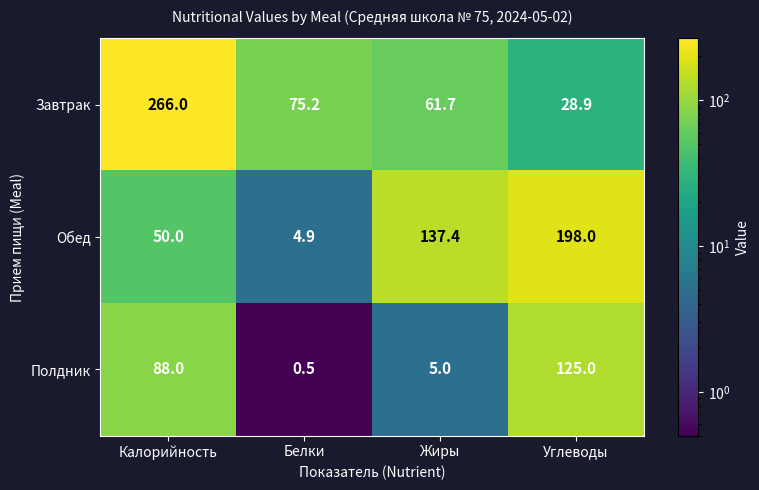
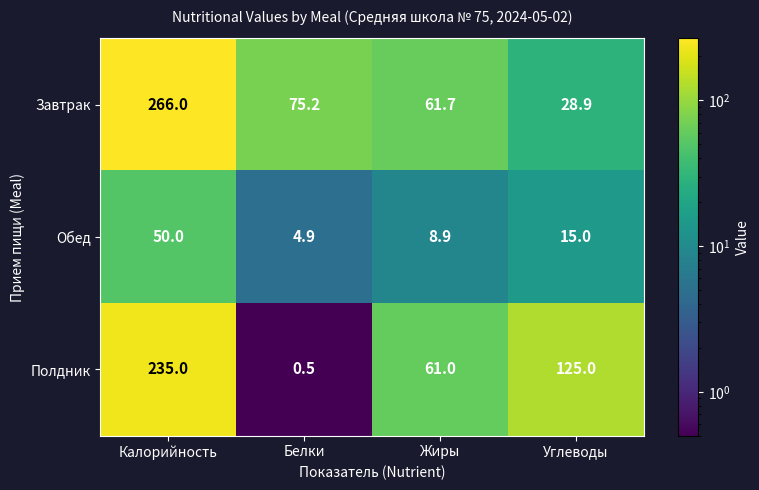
  {
    "Завтрак": {
      "Калорийность": 266.0,
      "Белки": 75.2,
      "Жиры": 61.7,
      "Углеводы": 28.9
    },
    "Обед": {
      "Калорийность": 50.0,
      "Белки": 4.9,
-     "Жиры": 137.4,
-     "Углеводы": 198.0
+     "Жиры": 8.9,
+     "Углеводы": 15.0
    },
    "Полдник": {
-     "Калорийность": 88.0,
+     "Калорийность": 235.0,
      "Белки": 0.5,
-     "Жиры": 5.0,
+     "Жиры": 61.0,
      "Углеводы": 125.0
    }
  }
